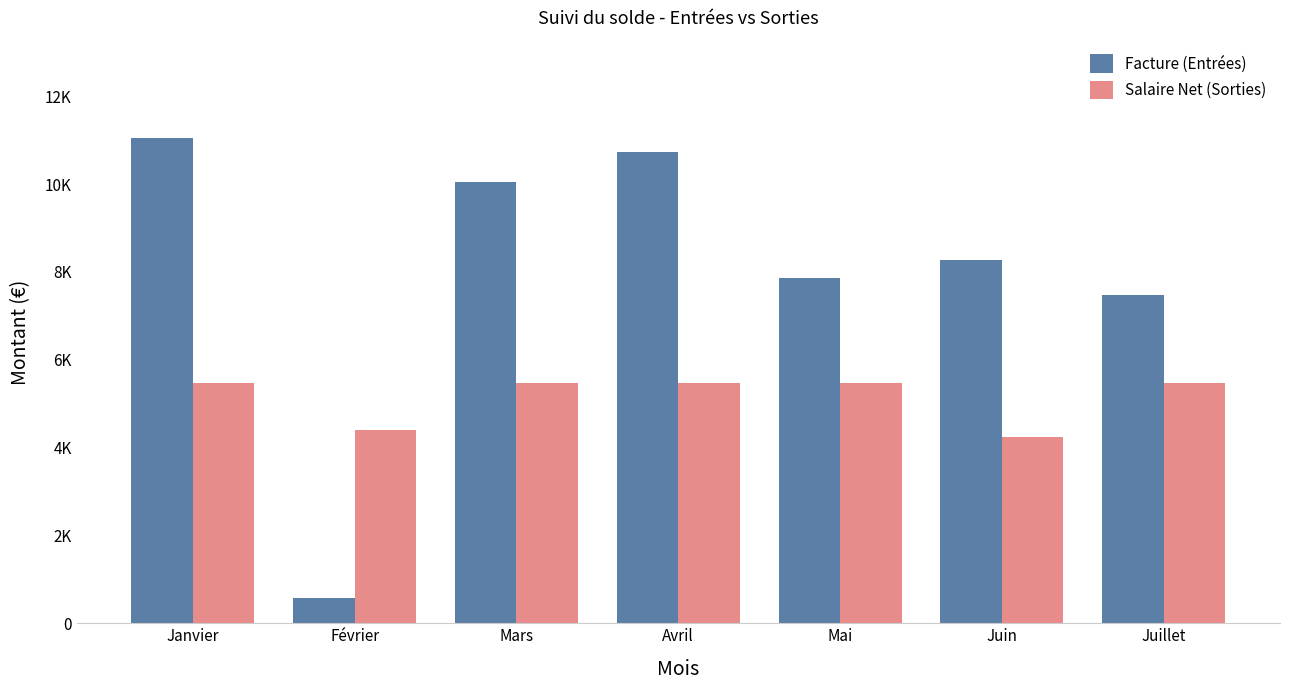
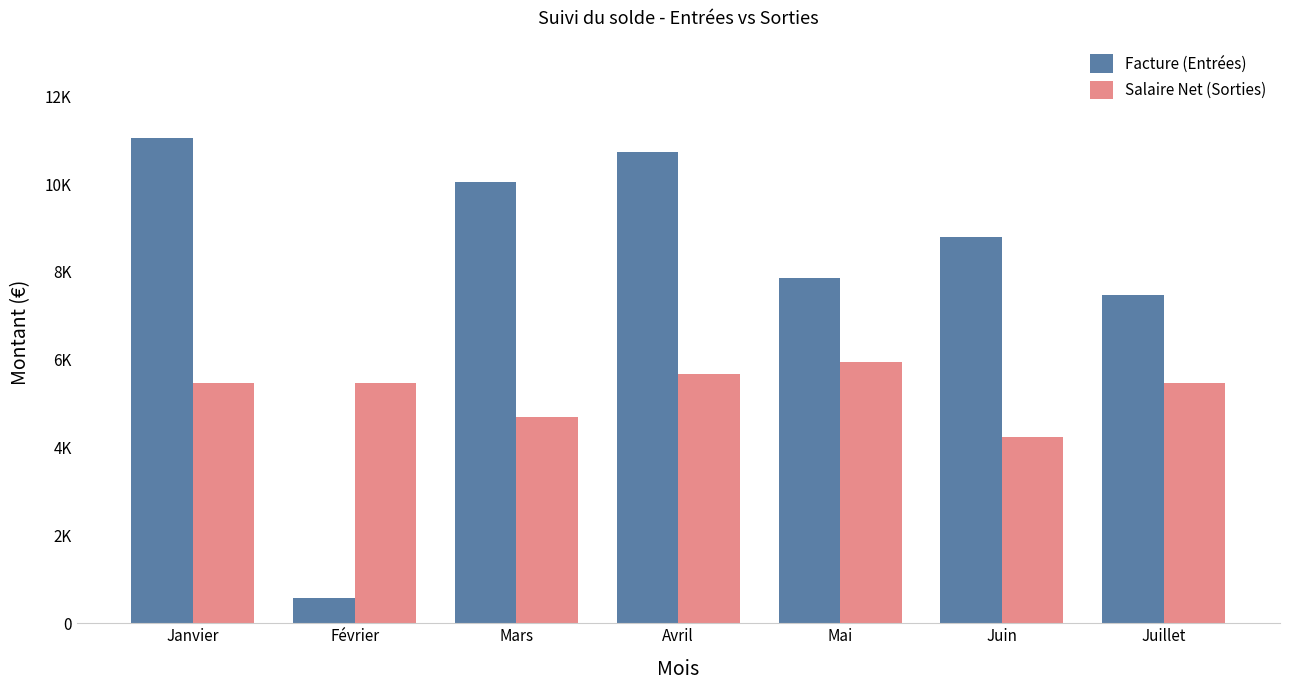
  {
    "Facture (Entrées)": {
      "Janvier": 11100,
      "Février": 600,
      "Mars": 10000,
      "Avril": 10700,
      "Mai": 7900,
-     "Juin": 8300,
+     "Juin": 8800,
      "Juillet": 7500
    },
    "Salaire Net (Sorties)": {
      "Janvier": 5500,
-     "Février": 4400,
-     "Mars": 5500,
-     "Avril": 5500,
-     "Mai": 5500,
+     "Février": 5500,
+     "Mars": 4700,
+     "Avril": 5700,
+     "Mai": 5900,
      "Juin": 4200,
      "Juillet": 5500
    }
  }
